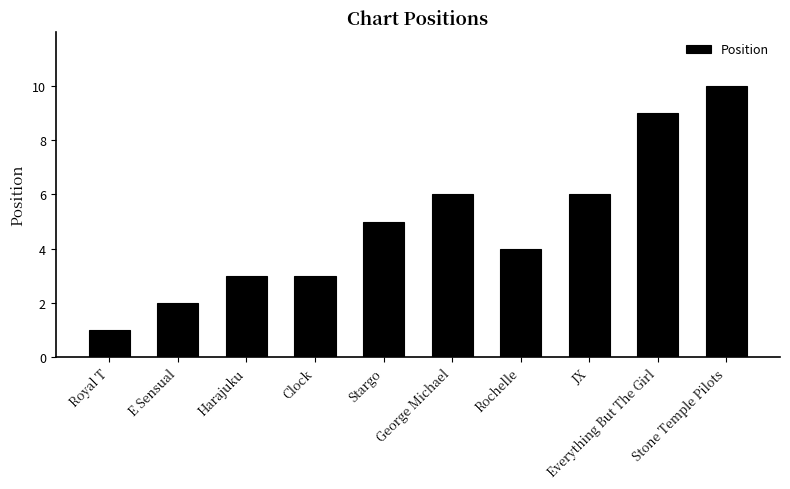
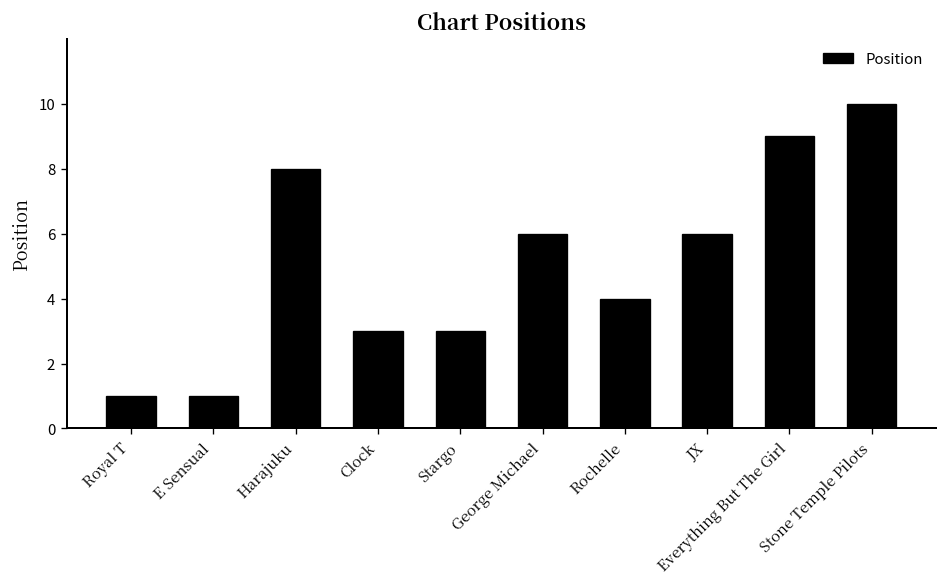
  {
    "Royal T": 1,
-   "E Sensual": 2,
-   "Harajuku": 3,
+   "E Sensual": 1,
+   "Harajuku": 8,
    "Clock": 3,
-   "Stargo": 5,
+   "Stargo": 3,
    "George Michael": 6,
    "Rochelle": 4,
    "JX": 6,
    "Everything But The Girl": 9,
    "Stone Temple Pilots": 10
  }
